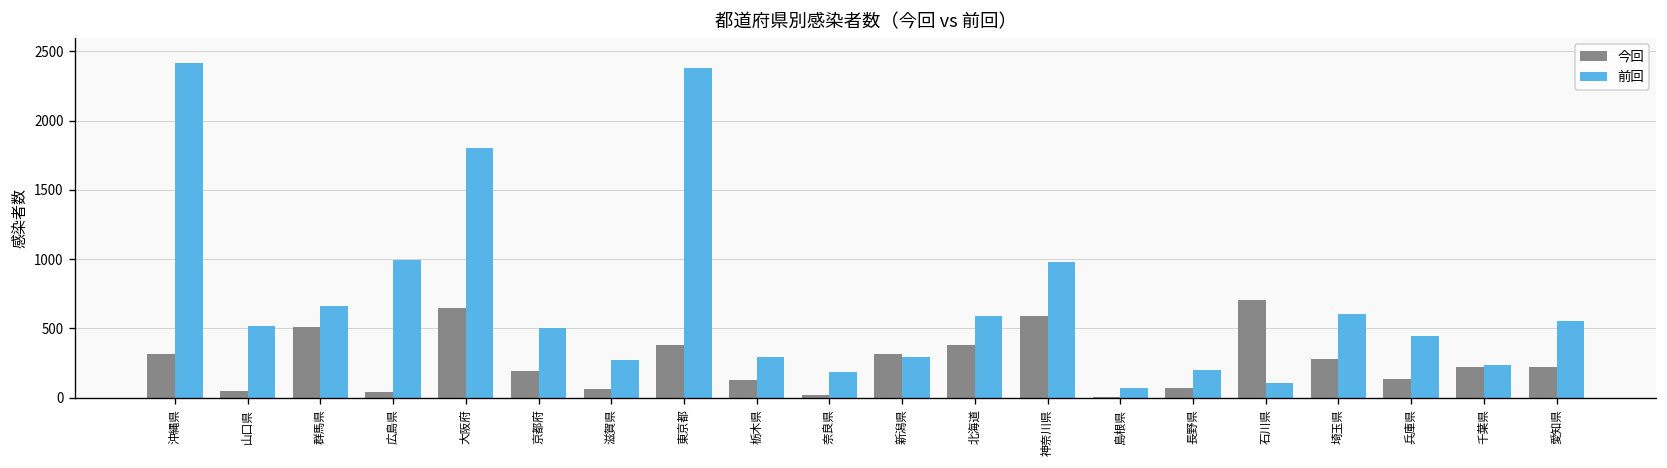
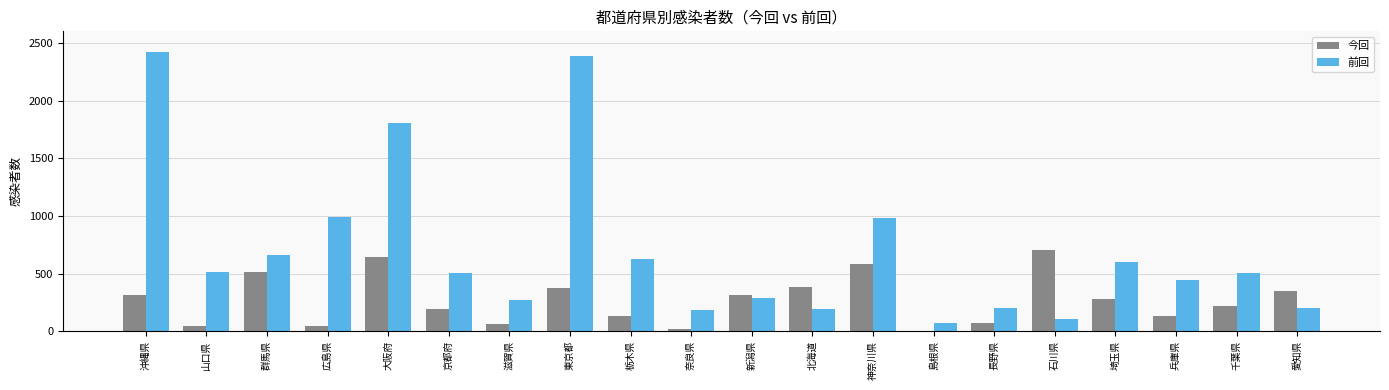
  {
    "今回": {
      "沖縄県": 310,
      "山口県": 50,
      "群馬県": 510,
      "広島県": 40,
      "大阪府": 650,
      "京都府": 190,
      "滋賀県": 60,
      "東京都": 380,
      "栃木県": 130,
      "新潟県": 310,
      "北海道": 380,
      "神奈川県": 590,
      "長野県": 70,
      "石川県": 700,
      "埼玉県": 280,
      "兵庫県": 130,
      "千葉県": 220,
-     "愛知県": 220
+     "愛知県": 350
    },
    "前回": {
      "沖縄県": 2420,
      "山口県": 520,
      "群馬県": 660,
      "広島県": 990,
      "大阪府": 1800,
      "京都府": 510,
      "滋賀県": 270,
      "東京都": 2380,
-     "栃木県": 290,
+     "栃木県": 630,
      "奈良県": 190,
      "新潟県": 290,
-     "北海道": 590,
+     "北海道": 200,
      "神奈川県": 980,
      "島根県": 70,
      "長野県": 200,
      "石川県": 100,
      "埼玉県": 600,
      "兵庫県": 450,
-     "千葉県": 240,
-     "愛知県": 550
+     "千葉県": 510,
+     "愛知県": 200
    }
  }
